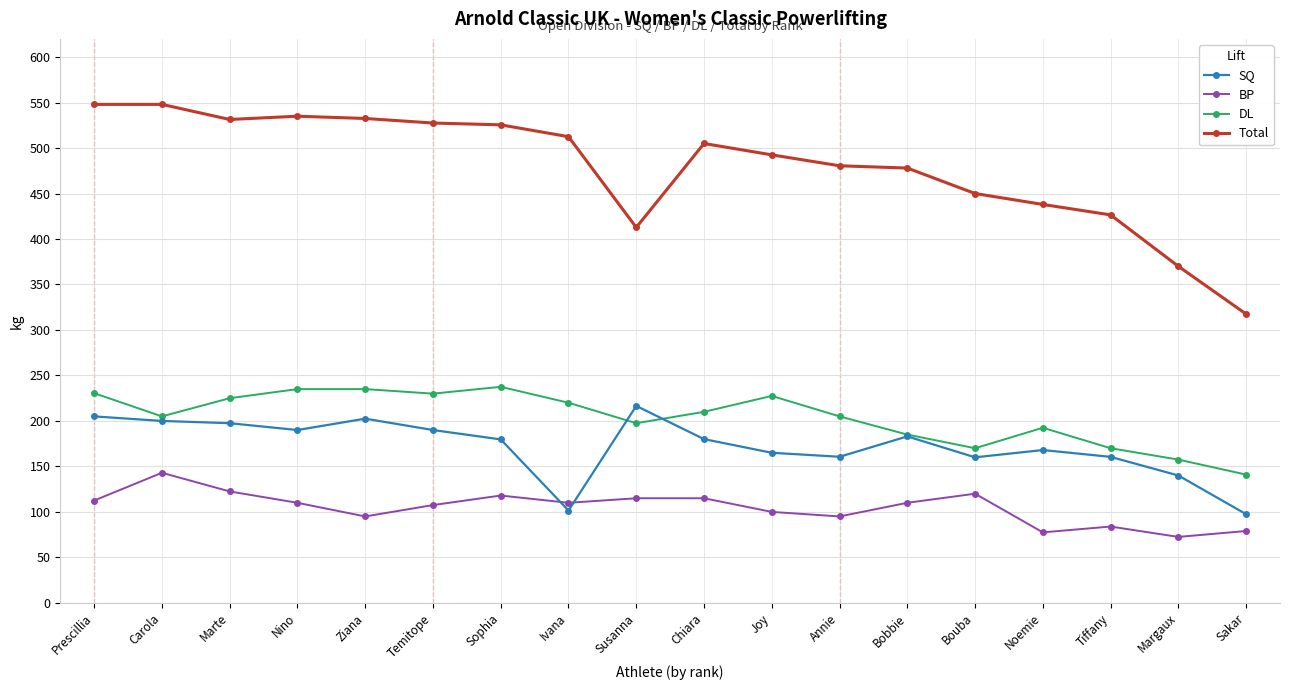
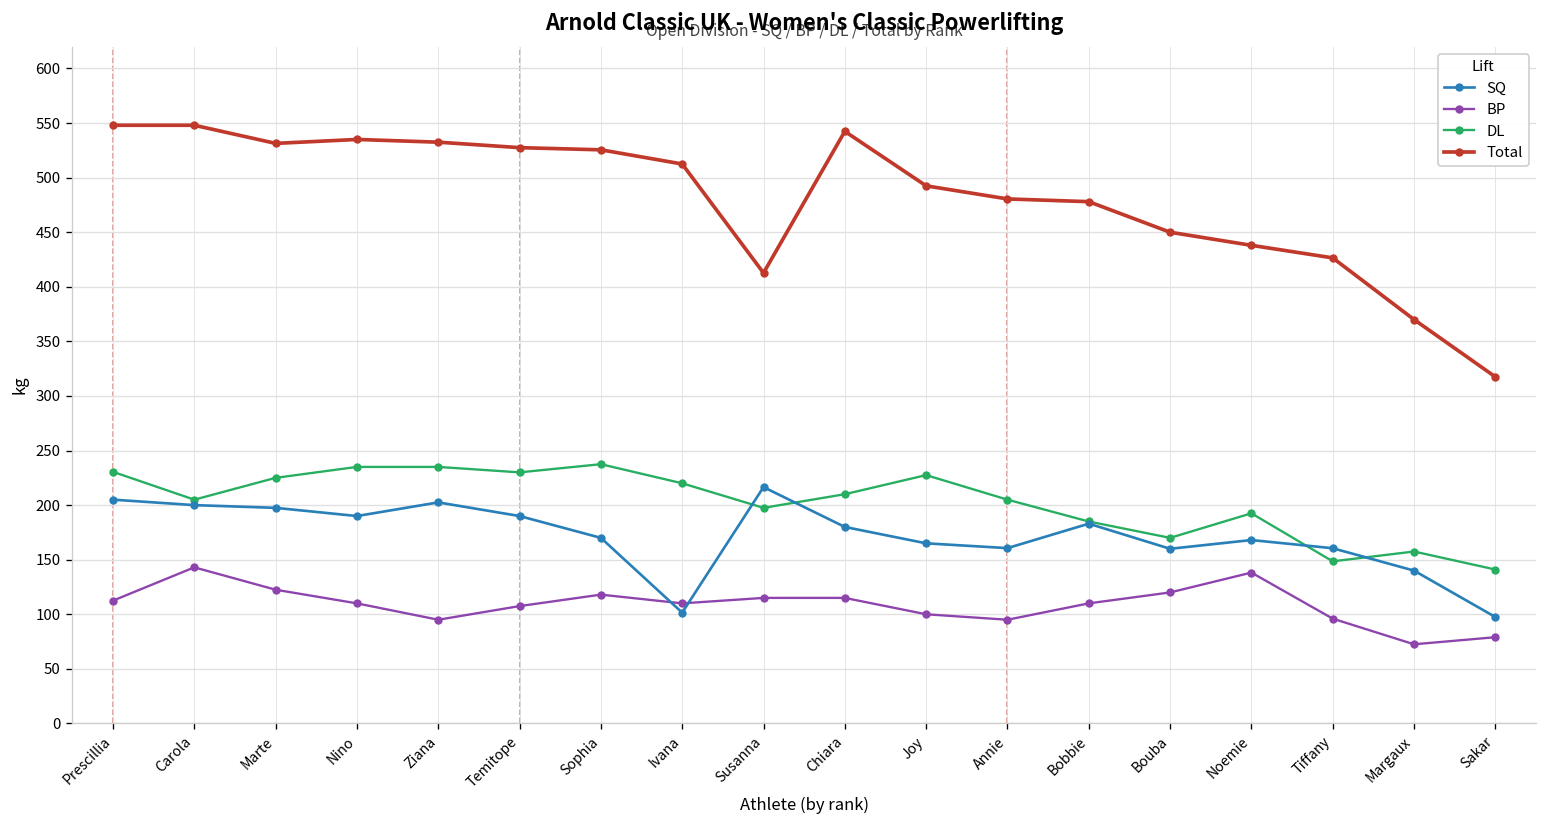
  {
    "SQ": {
      "Prescillia": 210,
      "Carola": 200,
      "Marte": 200,
      "Nino": 190,
      "Ziana": 200,
      "Temitope": 190,
-     "Sophia": 180,
+     "Sophia": 170,
      "Ivana": 100,
      "Susanna": 220,
      "Chiara": 180,
      "Joy": 170,
      "Annie": 160,
      "Bouba": 160,
      "Noemie": 170,
      "Tiffany": 160,
      "Margaux": 140,
      "Sakar": 100
    },
    "BP": {
      "Prescillia": 110,
      "Carola": 140,
      "Marte": 120,
      "Nino": 110,
      "Ziana": 100,
      "Temitope": 110,
      "Sophia": 120,
      "Ivana": 110,
      "Susanna": 120,
      "Chiara": 120,
      "Joy": 100,
      "Annie": 100,
      "Bobbie": 110,
      "Bouba": 120,
-     "Noemie": 80,
-     "Tiffany": 80,
+     "Noemie": 140,
+     "Tiffany": 100,
      "Margaux": 70,
      "Sakar": 80
    },
    "DL": {
      "Prescillia": 230,
      "Carola": 210,
      "Marte": 230,
      "Nino": 240,
      "Ziana": 240,
      "Temitope": 230,
      "Sophia": 240,
      "Ivana": 220,
      "Susanna": 200,
      "Chiara": 210,
      "Joy": 230,
      "Annie": 210,
      "Bouba": 170,
      "Noemie": 190,
-     "Tiffany": 170,
+     "Tiffany": 150,
      "Margaux": 160,
      "Sakar": 140
    },
    "Total": {
      "Prescillia": 550,
      "Carola": 550,
      "Marte": 530,
      "Nino": 540,
      "Ziana": 530,
      "Temitope": 530,
      "Sophia": 530,
      "Ivana": 510,
      "Susanna": 410,
-     "Chiara": 510,
+     "Chiara": 540,
      "Joy": 490,
      "Annie": 480,
      "Bobbie": 480,
      "Bouba": 450,
      "Noemie": 440,
      "Tiffany": 430,
      "Margaux": 370,
      "Sakar": 320
    }
  }
